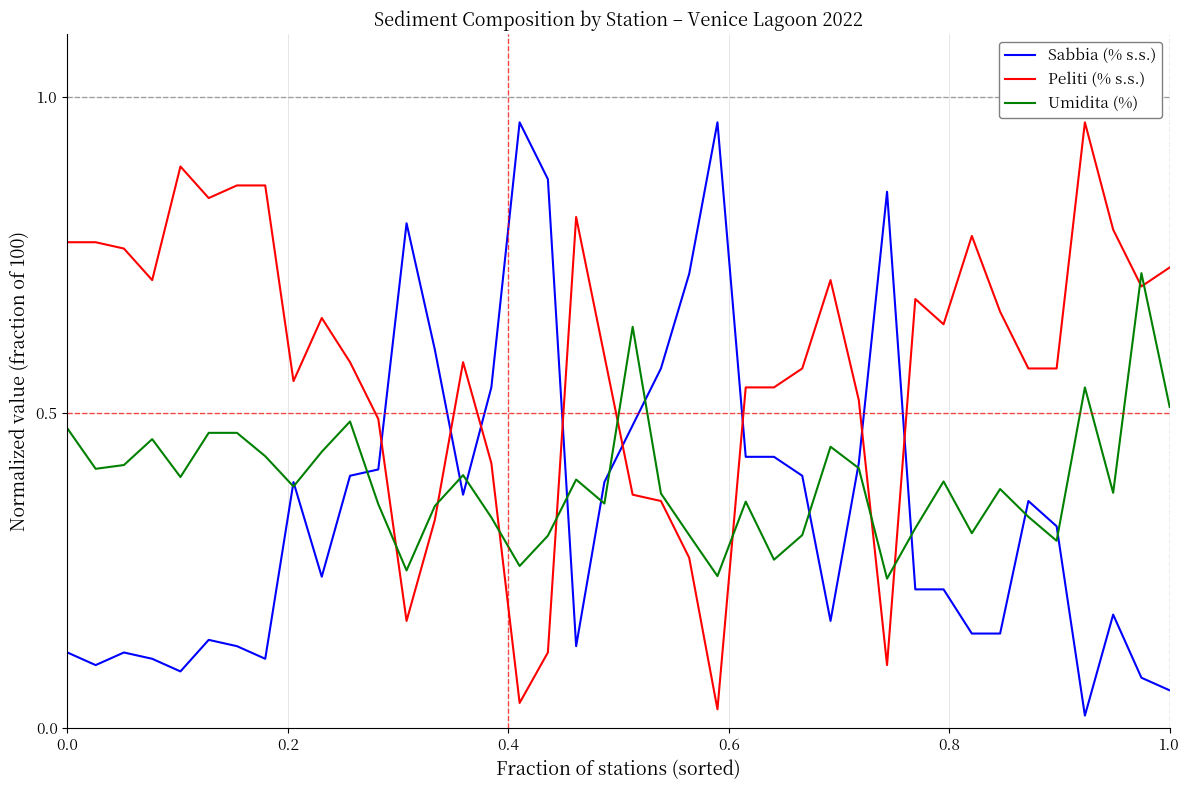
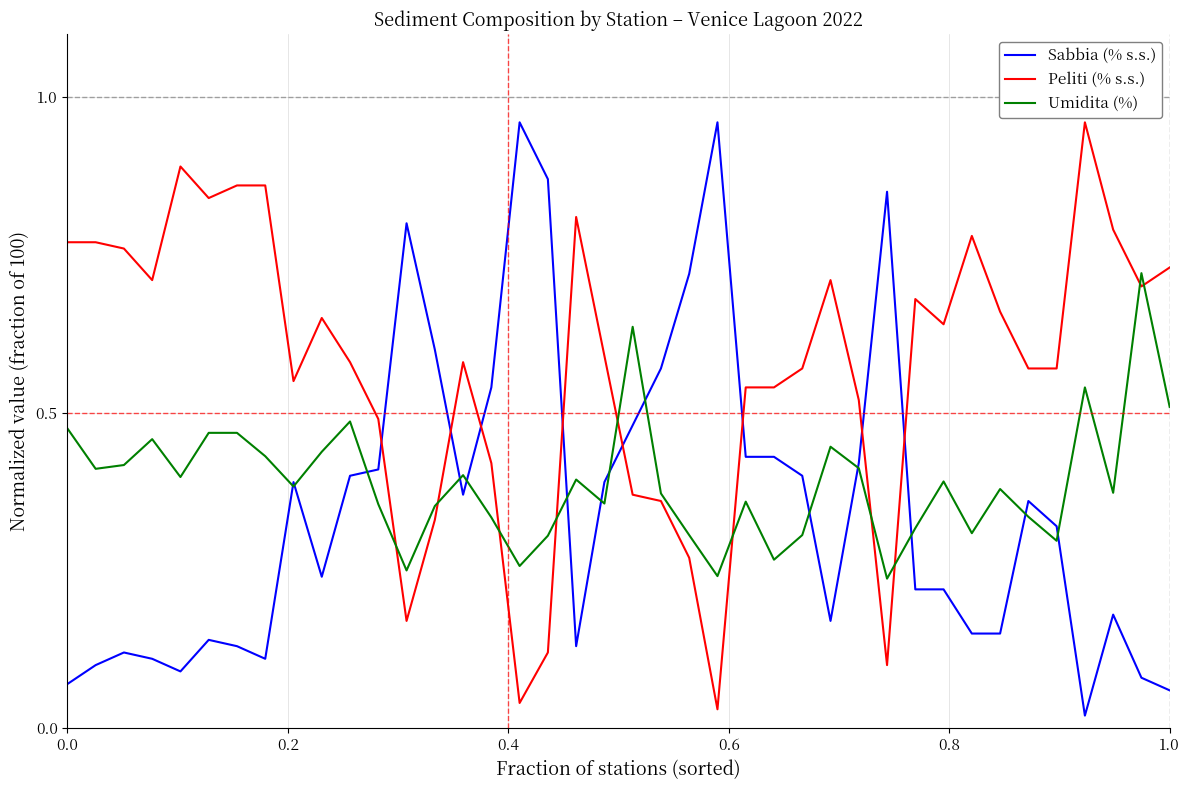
  {
    "Sabbia (% s.s.)": {
-     "0.0": 0.12,
+     "0.0": 0.07,
      "1.0": 0.06
    },
    "Peliti (% s.s.)": {
      "0.0": 0.77,
      "1.0": 0.73
    },
    "Umidita (%)": {
      "0.0": 0.48,
      "1.0": 0.51
    }
  }
